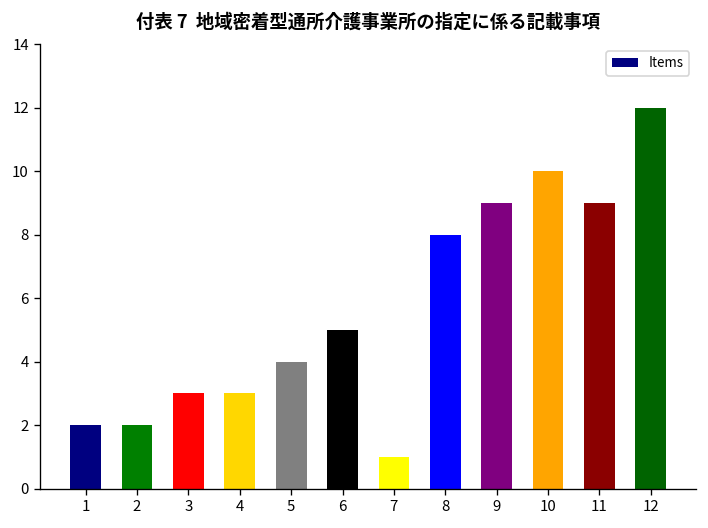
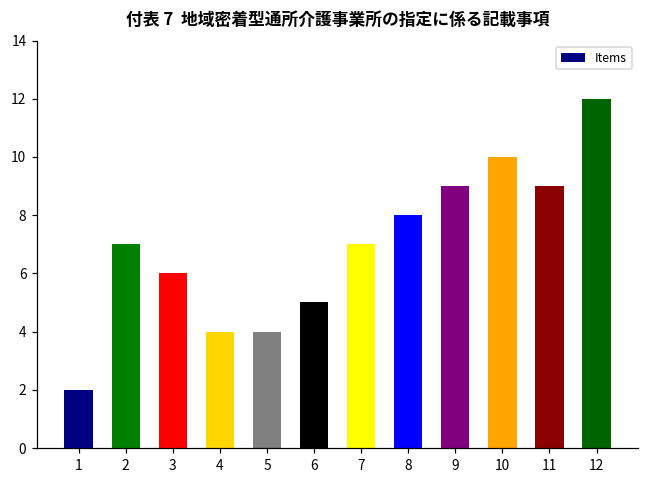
  {
    "1": 2,
-   "2": 2,
-   "3": 3,
-   "4": 3,
+   "2": 7,
+   "3": 6,
+   "4": 4,
    "5": 4,
    "6": 5,
-   "7": 1,
+   "7": 7,
    "8": 8,
    "9": 9,
    "10": 10,
    "11": 9,
    "12": 12
  }
